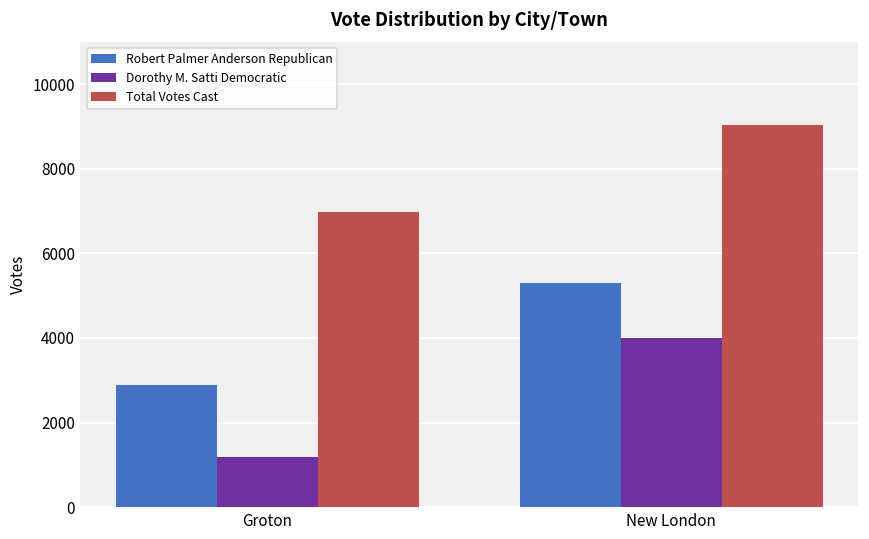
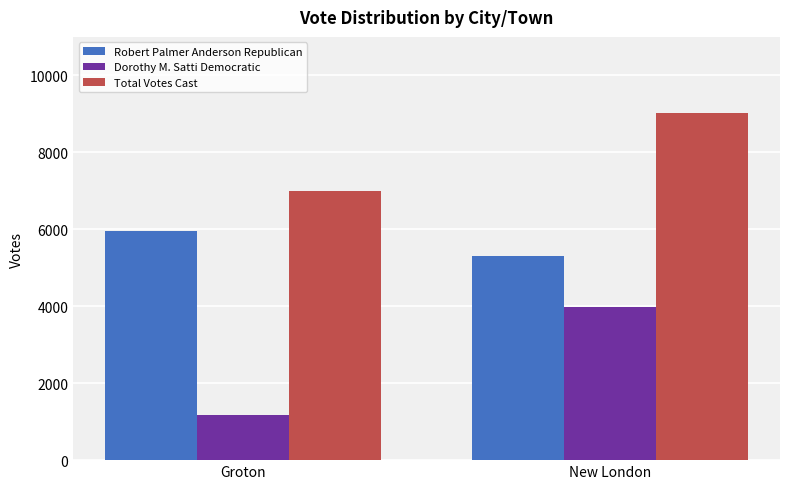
  {
    "Robert Palmer Anderson Republican": {
-     "Groton": 2900,
+     "Groton": 6000,
      "New London": 5300
    },
    "Dorothy M. Satti Democratic": {
      "Groton": 1200,
      "New London": 4000
    },
    "Total Votes Cast": {
      "Groton": 7000,
      "New London": 9000
    }
  }
